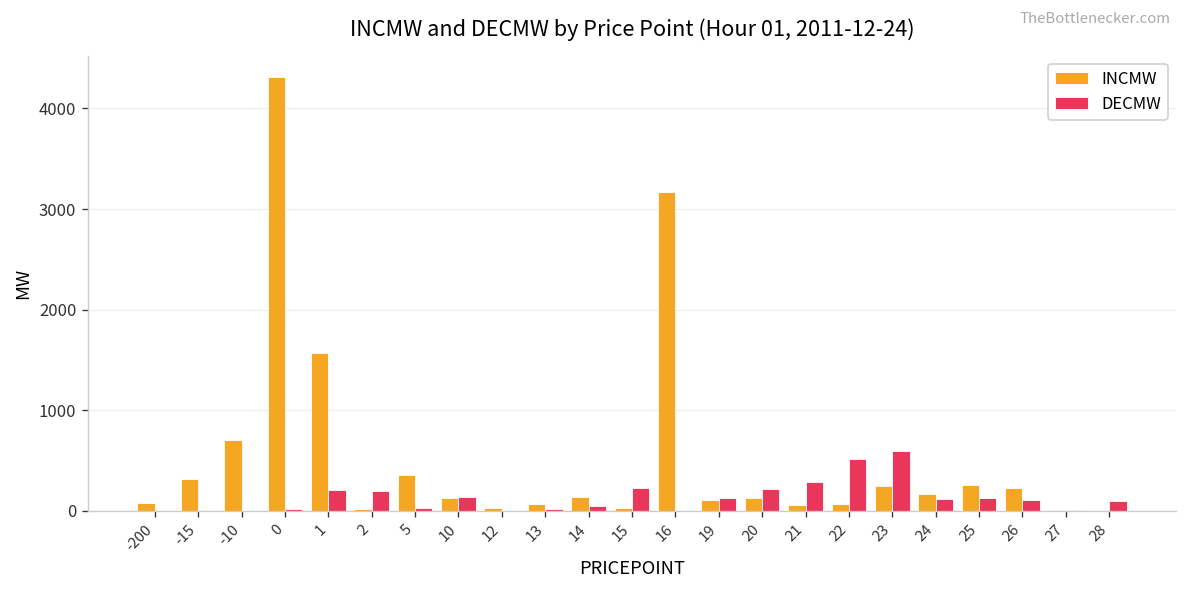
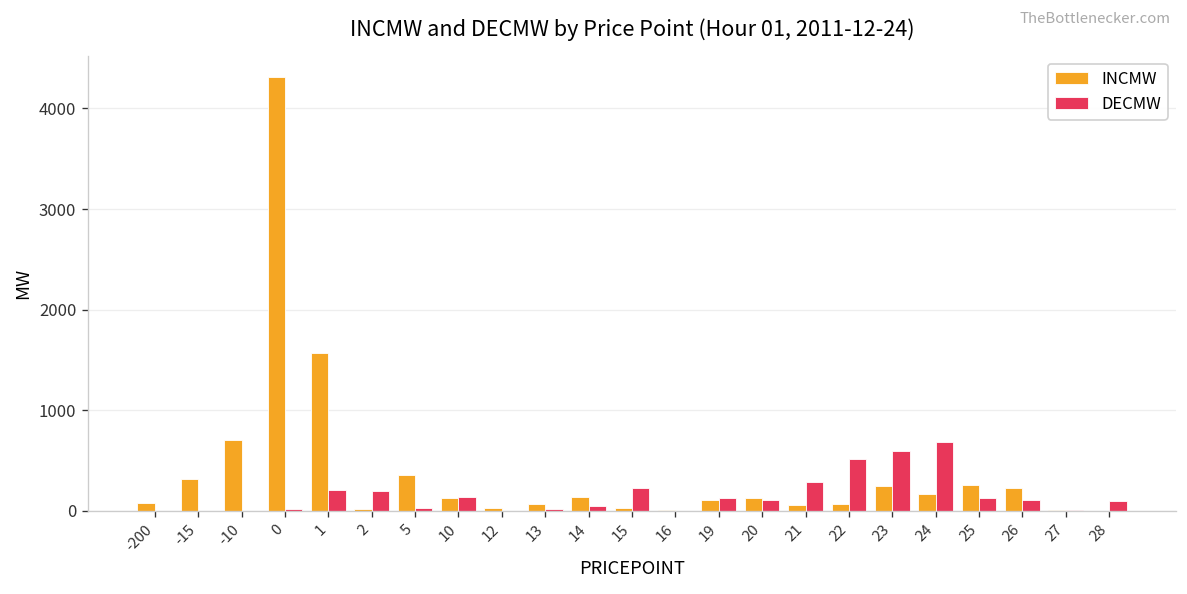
  {
    "INCMW": {
      "-200": 100,
      "-15": 300,
      "-10": 700,
      "0": 4300,
      "1": 1600,
      "5": 400,
      "10": 100,
      "13": 100,
      "14": 100,
      "15": 0,
-     "16": 3200,
+     "16": 0,
      "19": 100,
      "20": 100,
      "21": 100,
      "22": 100,
      "23": 200,
      "24": 200,
      "25": 300,
      "26": 200
    },
    "DECMW": {
      "-200": 0,
      "-15": 0,
      "-10": 0,
      "1": 200,
      "2": 200,
      "5": 0,
      "10": 100,
      "12": 0,
      "14": 100,
      "15": 200,
      "16": 0,
      "19": 100,
-     "20": 200,
+     "20": 100,
      "21": 300,
      "22": 500,
      "23": 600,
-     "24": 100,
+     "24": 700,
      "25": 100,
      "26": 100,
      "28": 100
    }
  }
